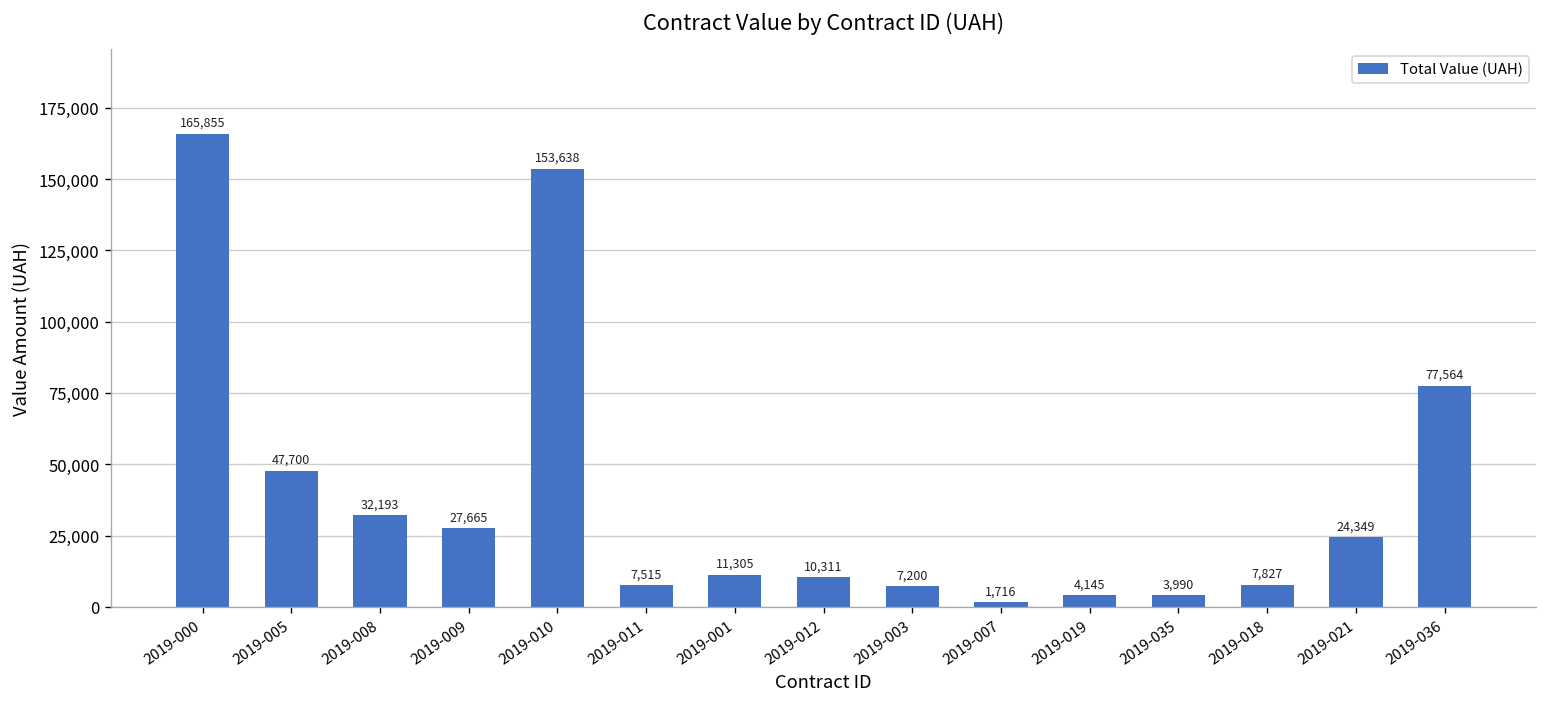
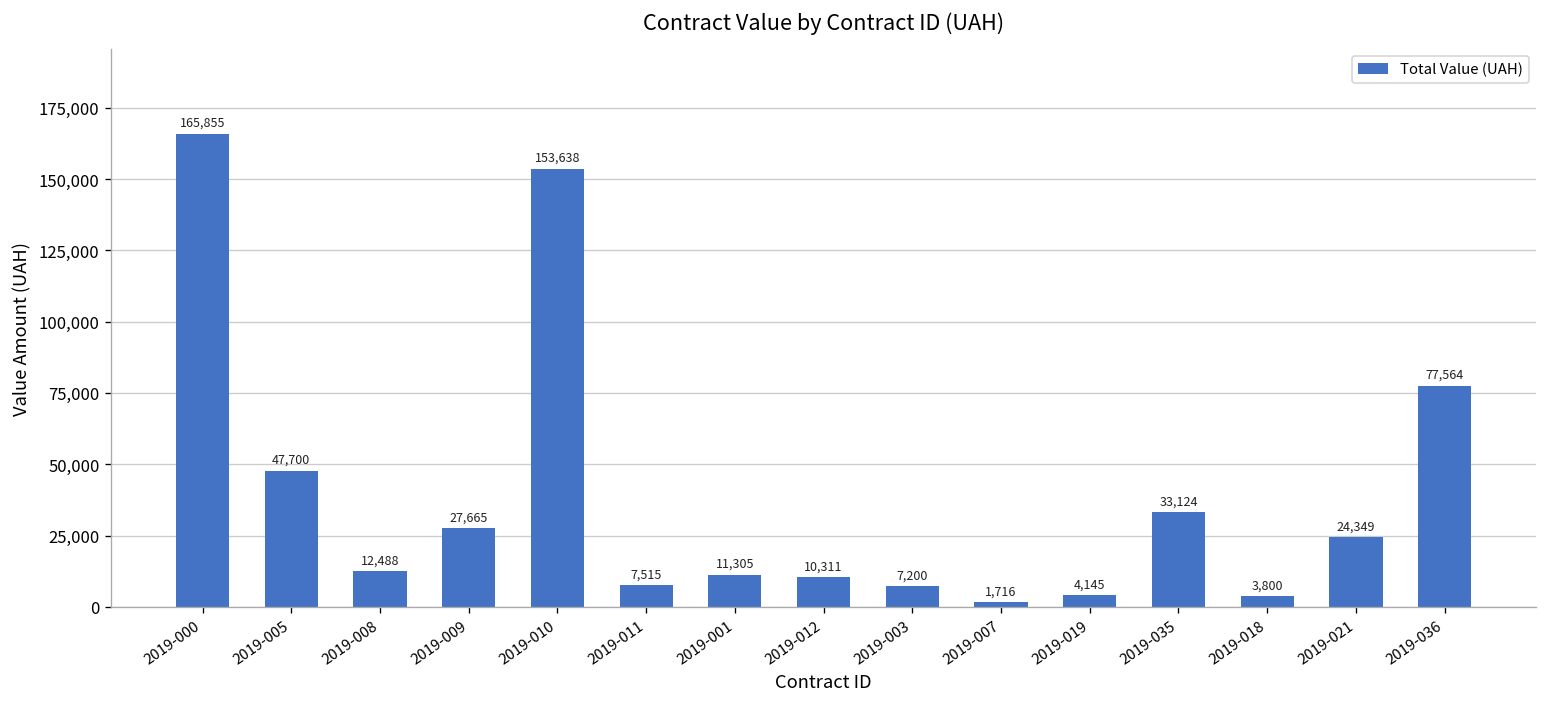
  {
    "2019-000": "165,855",
    "2019-005": "47,700",
-   "2019-008": "32,193",
+   "2019-008": "12,488",
    "2019-009": "27,665",
    "2019-010": "153,638",
    "2019-011": "7,515",
    "2019-001": "11,305",
    "2019-012": "10,311",
    "2019-003": "7,200",
    "2019-007": "1,716",
    "2019-019": "4,145",
-   "2019-035": "3,990",
-   "2019-018": "7,827",
+   "2019-035": "33,124",
+   "2019-018": "3,800",
    "2019-021": "24,349",
    "2019-036": "77,564"
  }
